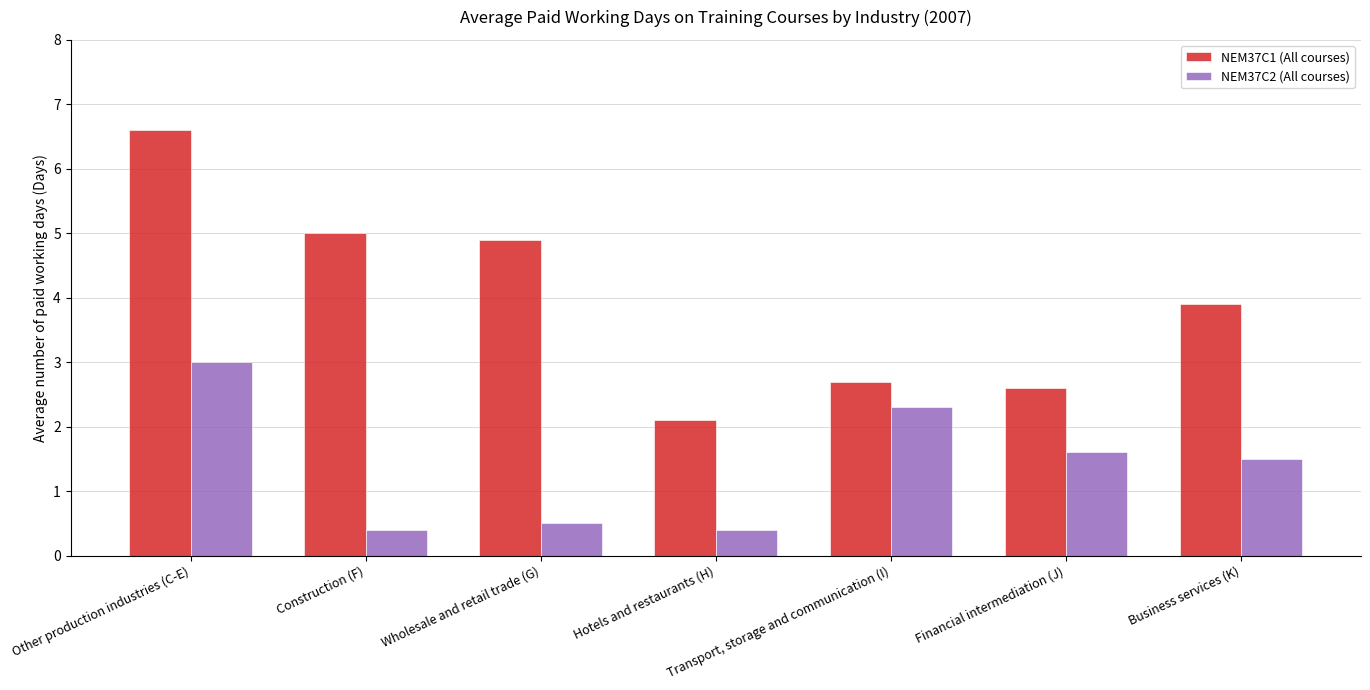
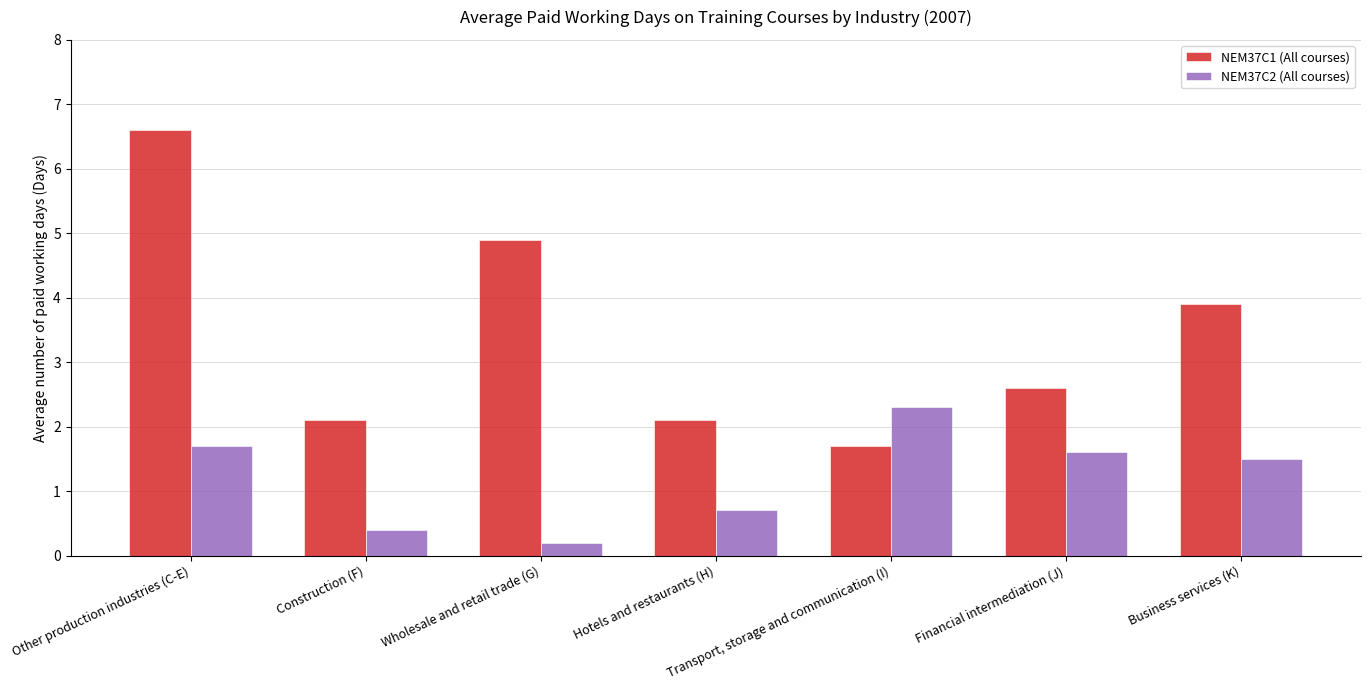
  {
    "NEM37C1 (All courses)": {
      "Other production industries (C-E)": 6.6,
-     "Construction (F)": 5.0,
+     "Construction (F)": 2.1,
      "Wholesale and retail trade (G)": 4.9,
      "Hotels and restaurants (H)": 2.1,
-     "Transport, storage and communication (I)": 2.7,
+     "Transport, storage and communication (I)": 1.7,
      "Financial intermediation (J)": 2.6,
      "Business services (K)": 3.9
    },
    "NEM37C2 (All courses)": {
-     "Other production industries (C-E)": 3.0,
+     "Other production industries (C-E)": 1.7,
      "Construction (F)": 0.4,
-     "Wholesale and retail trade (G)": 0.5,
-     "Hotels and restaurants (H)": 0.4,
+     "Wholesale and retail trade (G)": 0.2,
+     "Hotels and restaurants (H)": 0.7,
      "Transport, storage and communication (I)": 2.3,
      "Financial intermediation (J)": 1.6,
      "Business services (K)": 1.5
    }
  }
